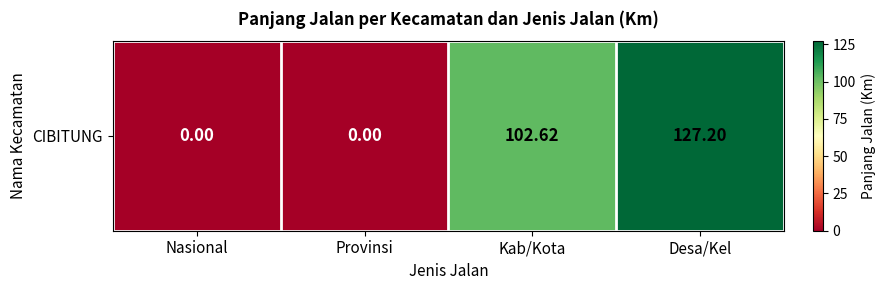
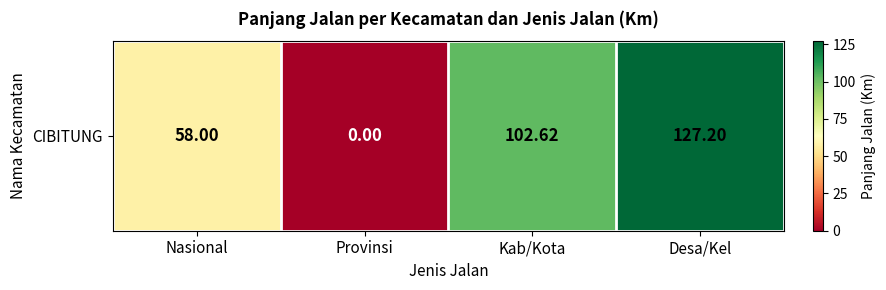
  {
    "CIBITUNG": {
-     "Nasional": 0.00,
+     "Nasional": 58.00,
      "Provinsi": 0.00,
      "Kab/Kota": 102.62,
      "Desa/Kel": 127.20
    }
  }
